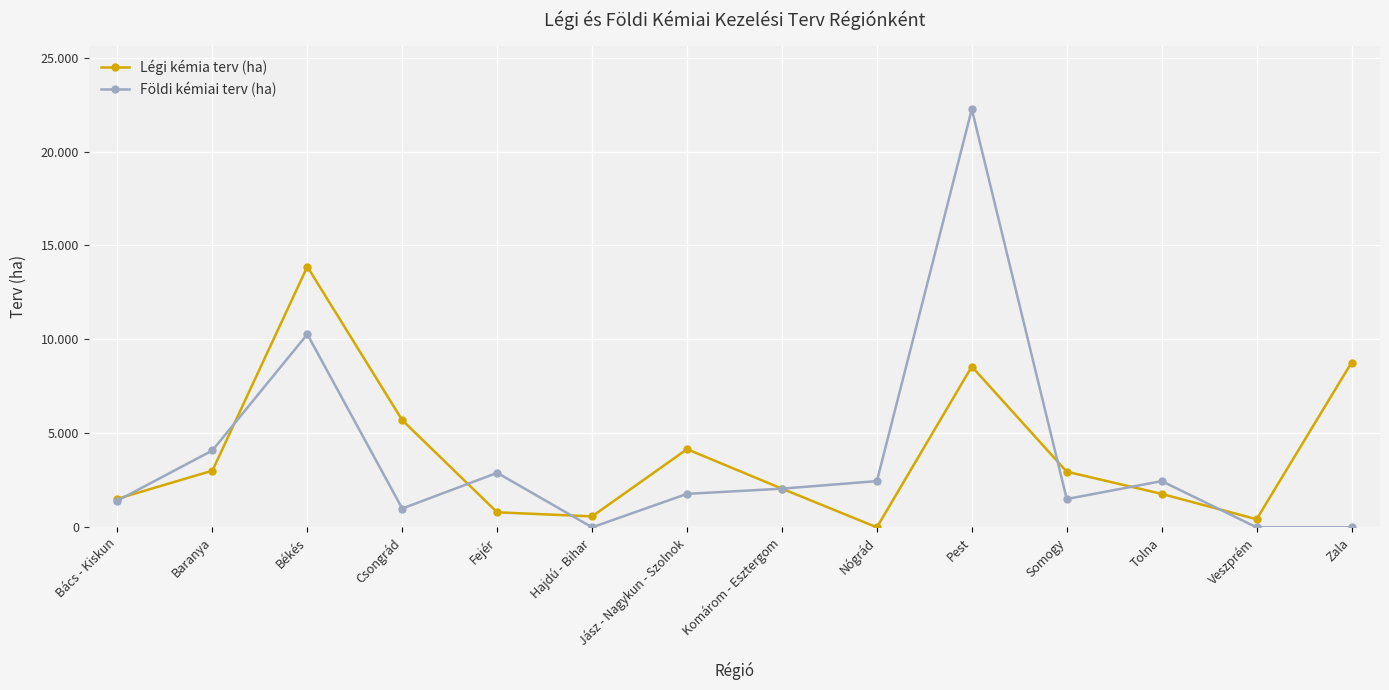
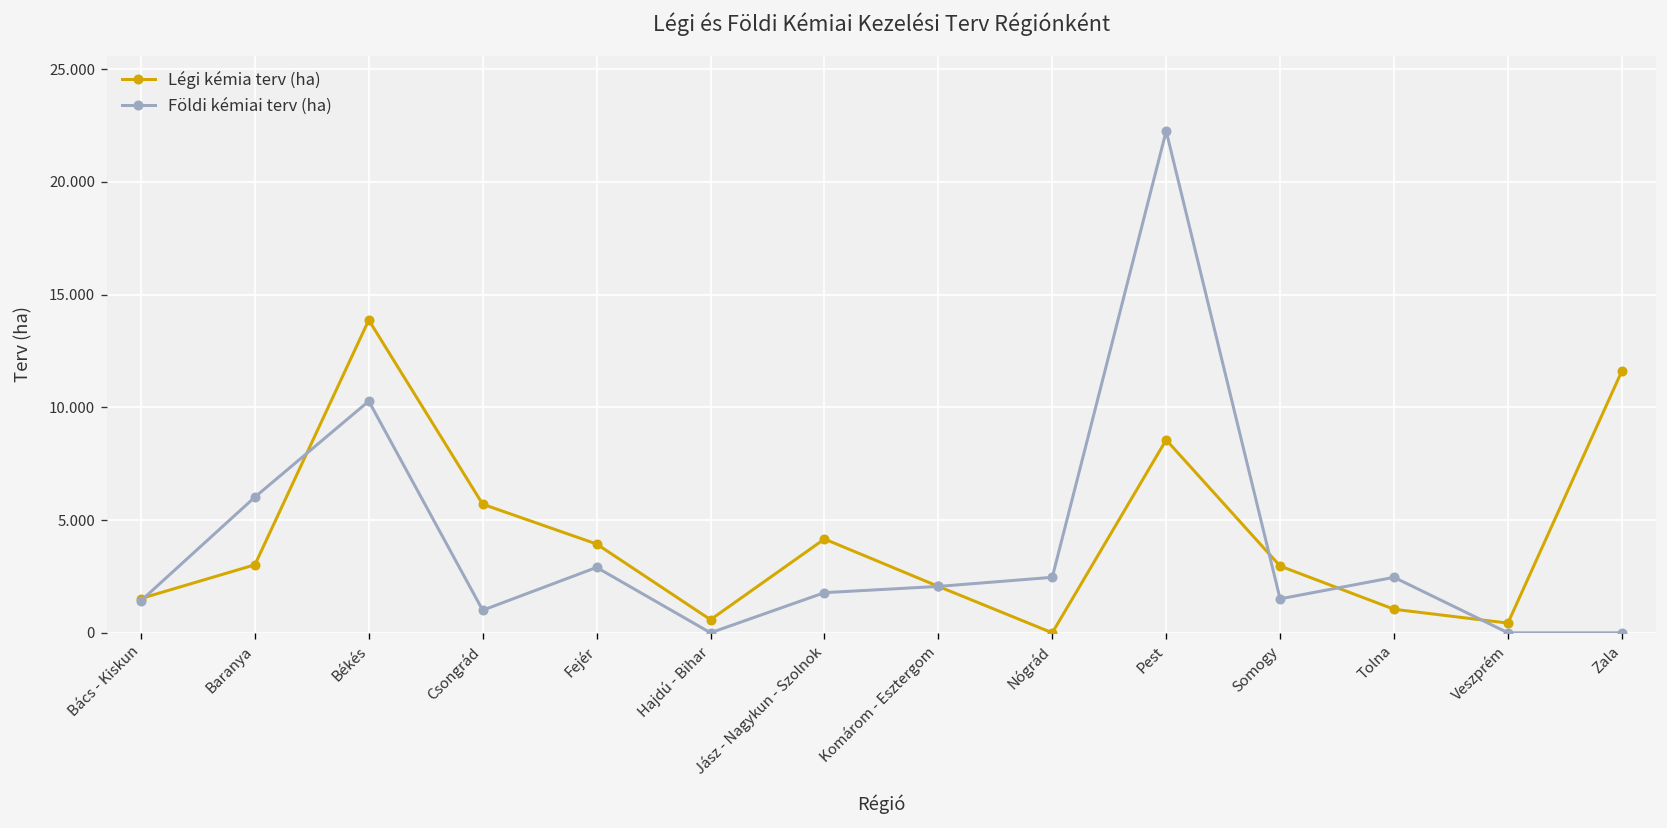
  {
    "Légi kémia terv (ha)": {
      "Baranya": 3.0,
      "Békés": 13.9,
      "Csongrád": 5.7,
-     "Fejér": 0.8,
+     "Fejér": 3.9,
      "Hajdú - Bihar": 0.6,
      "Jász - Nagykun - Szolnok": 4.2,
      "Nógrád": 0.0,
      "Pest": 8.6,
      "Somogy": 3.0,
-     "Tolna": 1.8,
+     "Tolna": 1.0,
      "Veszprém": 0.4,
-     "Zala": 8.8
+     "Zala": 11.6
    },
    "Földi kémiai terv (ha)": {
-     "Baranya": 4.1,
+     "Baranya": 6.0,
      "Békés": 10.3,
      "Csongrád": 1.0,
      "Fejér": 2.9,
      "Hajdú - Bihar": 0.0,
      "Jász - Nagykun - Szolnok": 1.8,
      "Nógrád": 2.5,
      "Pest": 22.3,
      "Somogy": 1.5,
      "Tolna": 2.5,
      "Veszprém": 0.0,
      "Zala": 0.0
    }
  }
